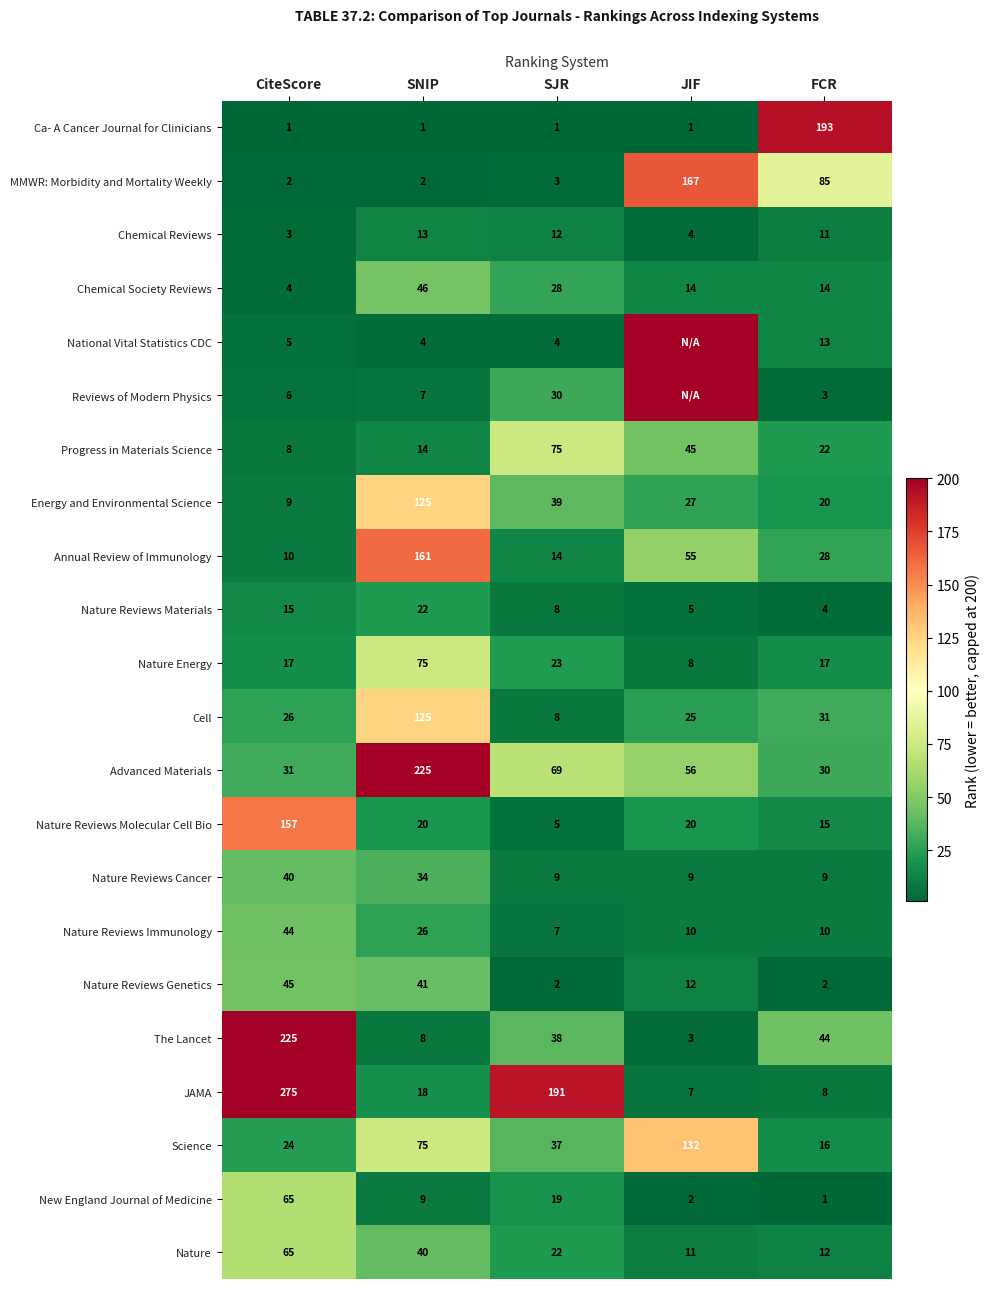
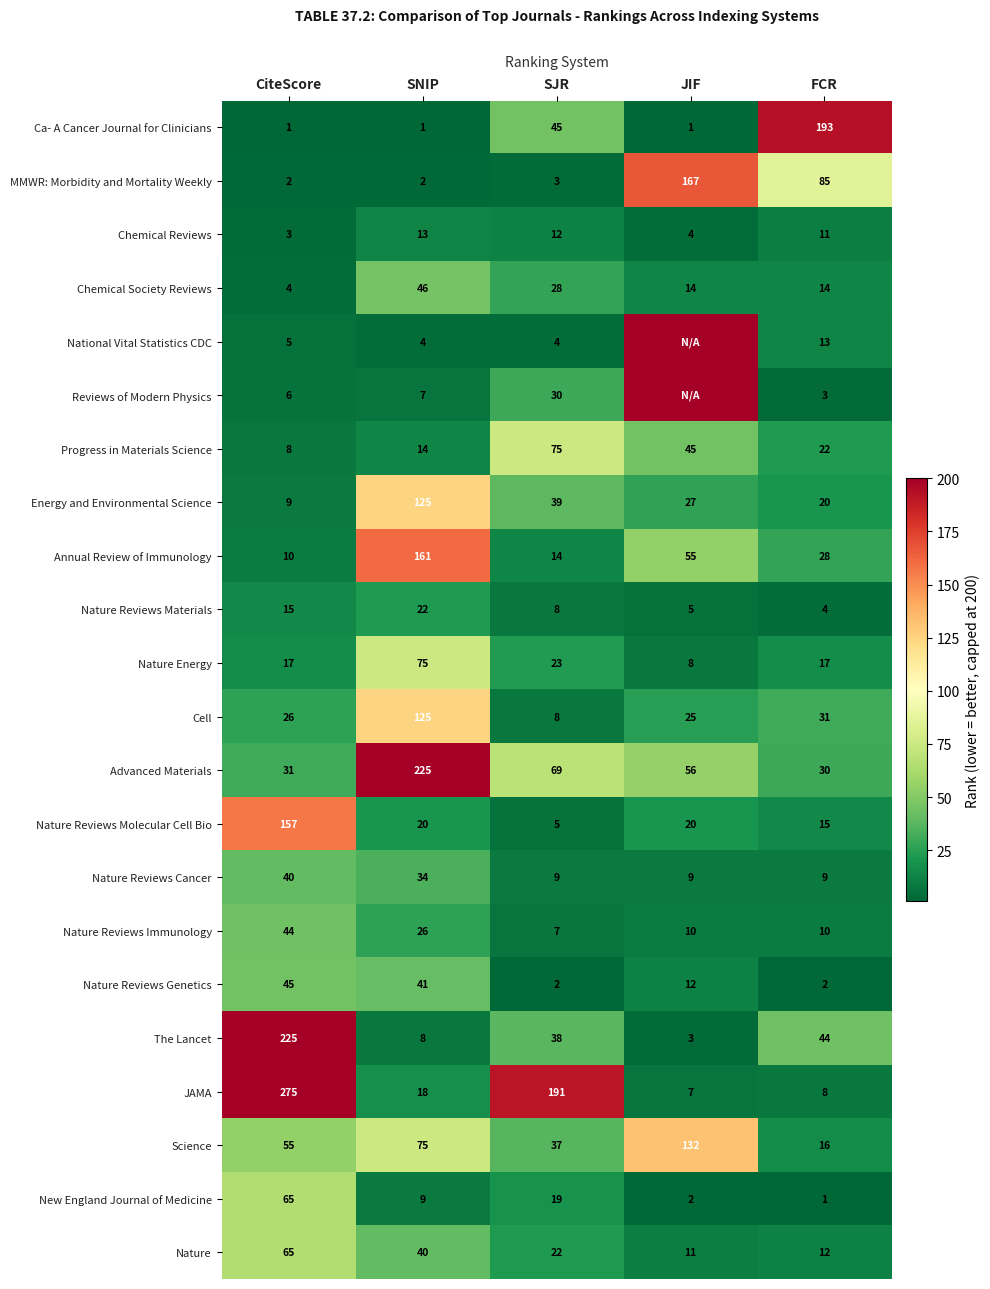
  {
    "Ca- A Cancer Journal for Clinicians": {
      "CiteScore": 1,
      "SNIP": 1,
-     "SJR": 1,
+     "SJR": 45,
      "JIF": 1,
      "FCR": 193
    },
    "MMWR: Morbidity and Mortality Weekly": {
      "CiteScore": 2,
      "SNIP": 2,
      "SJR": 3,
      "JIF": 167,
      "FCR": 85
    },
    "Chemical Reviews": {
      "CiteScore": 3,
      "SNIP": 13,
      "SJR": 12,
      "JIF": 4,
      "FCR": 11
    },
    "Chemical Society Reviews": {
      "CiteScore": 4,
      "SNIP": 46,
      "SJR": 28,
      "JIF": 14,
      "FCR": 14
    },
    "National Vital Statistics CDC": {
      "CiteScore": 5,
      "SNIP": 4,
      "SJR": 4,
      "FCR": 13
    },
    "Reviews of Modern Physics": {
      "CiteScore": 6,
      "SNIP": 7,
      "SJR": 30,
      "FCR": 3
    },
    "Progress in Materials Science": {
      "CiteScore": 8,
      "SNIP": 14,
      "SJR": 75,
      "JIF": 45,
      "FCR": 22
    },
    "Energy and Environmental Science": {
      "CiteScore": 9,
      "SNIP": 125,
      "SJR": 39,
      "JIF": 27,
      "FCR": 20
    },
    "Annual Review of Immunology": {
      "CiteScore": 10,
      "SNIP": 161,
      "SJR": 14,
      "JIF": 55,
      "FCR": 28
    },
    "Nature Reviews Materials": {
      "CiteScore": 15,
      "SNIP": 22,
      "SJR": 8,
      "JIF": 5,
      "FCR": 4
    },
    "Nature Energy": {
      "CiteScore": 17,
      "SNIP": 75,
      "SJR": 23,
      "JIF": 8,
      "FCR": 17
    },
    "Cell": {
      "CiteScore": 26,
      "SNIP": 125,
      "SJR": 8,
      "JIF": 25,
      "FCR": 31
    },
    "Advanced Materials": {
      "CiteScore": 31,
      "SNIP": 225,
      "SJR": 69,
      "JIF": 56,
      "FCR": 30
    },
    "Nature Reviews Molecular Cell Bio": {
      "CiteScore": 157,
      "SNIP": 20,
      "SJR": 5,
      "JIF": 20,
      "FCR": 15
    },
    "Nature Reviews Cancer": {
      "CiteScore": 40,
      "SNIP": 34,
      "SJR": 9,
      "JIF": 9,
      "FCR": 9
    },
    "Nature Reviews Immunology": {
      "CiteScore": 44,
      "SNIP": 26,
      "SJR": 7,
      "JIF": 10,
      "FCR": 10
    },
    "Nature Reviews Genetics": {
      "CiteScore": 45,
      "SNIP": 41,
      "SJR": 2,
      "JIF": 12,
      "FCR": 2
    },
    "The Lancet": {
      "CiteScore": 225,
      "SNIP": 8,
      "SJR": 38,
      "JIF": 3,
      "FCR": 44
    },
    "JAMA": {
      "CiteScore": 275,
      "SNIP": 18,
      "SJR": 191,
      "JIF": 7,
      "FCR": 8
    },
    "Science": {
-     "CiteScore": 24,
+     "CiteScore": 55,
      "SNIP": 75,
      "SJR": 37,
      "JIF": 132,
      "FCR": 16
    },
    "New England Journal of Medicine": {
      "CiteScore": 65,
      "SNIP": 9,
      "SJR": 19,
      "JIF": 2,
      "FCR": 1
    },
    "Nature": {
      "CiteScore": 65,
      "SNIP": 40,
      "SJR": 22,
      "JIF": 11,
      "FCR": 12
    }
  }
